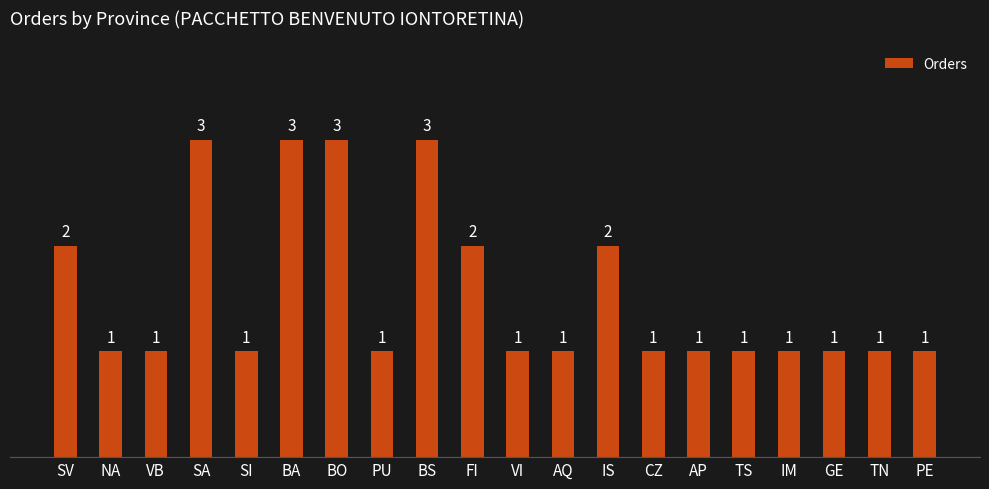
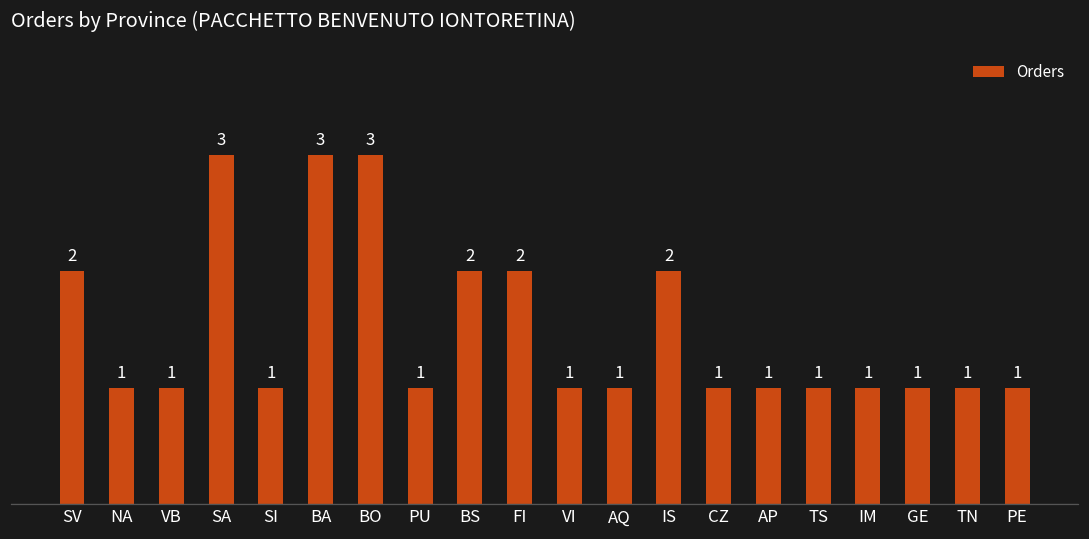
  {
    "SV": 2,
    "NA": 1,
    "VB": 1,
    "SA": 3,
    "SI": 1,
    "BA": 3,
    "BO": 3,
    "PU": 1,
-   "BS": 3,
+   "BS": 2,
    "FI": 2,
    "VI": 1,
    "AQ": 1,
    "IS": 2,
    "CZ": 1,
    "AP": 1,
    "TS": 1,
    "IM": 1,
    "GE": 1,
    "TN": 1,
    "PE": 1
  }
